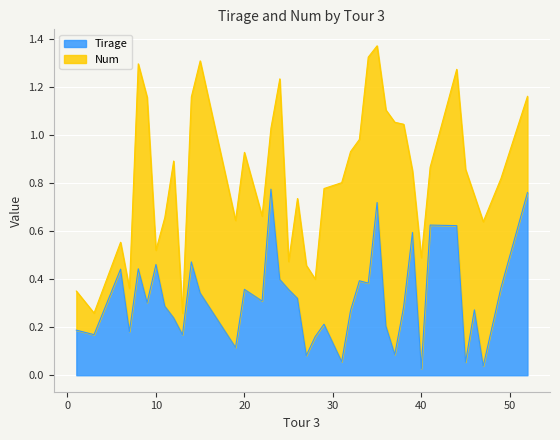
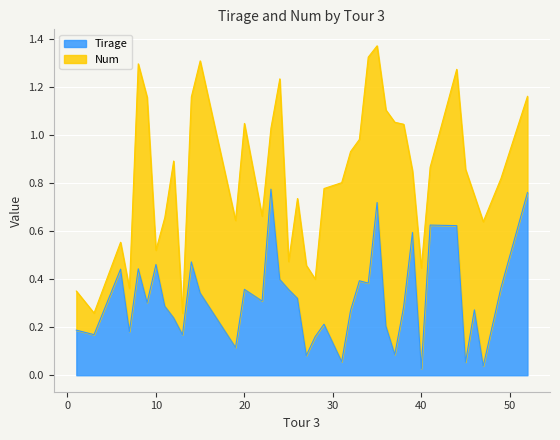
  {
    "Tirage": {
      "10": 0.46,
      "20": 0.36,
      "40": 0.03
    },
    "Num": {
      "10": 0.06,
-     "20": 0.57,
-     "40": 0.46
+     "20": 0.69,
+     "40": 0.42
    }
  }
